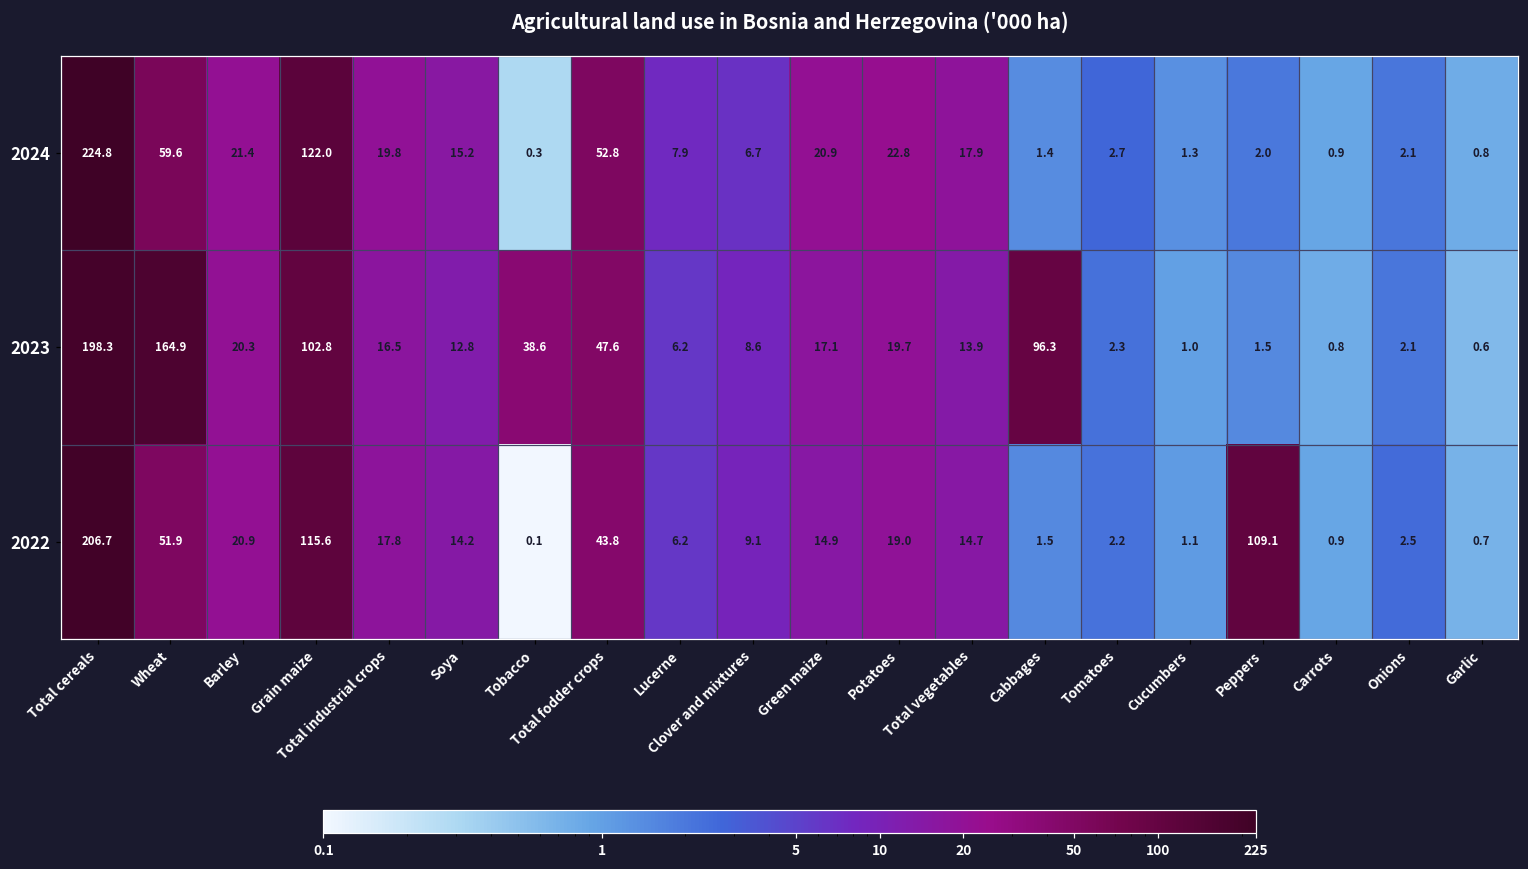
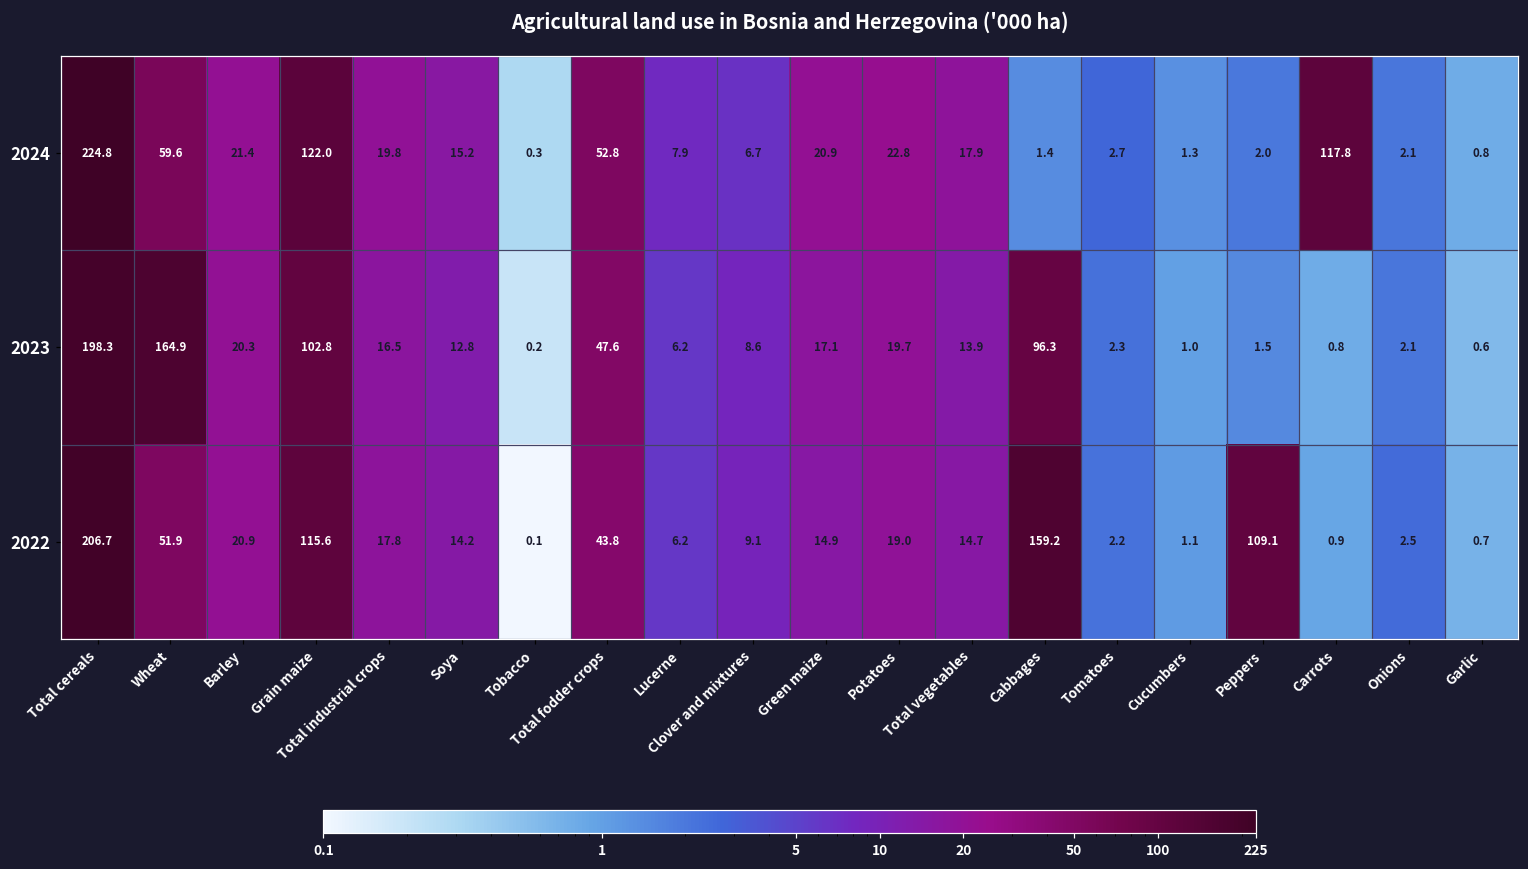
  {
    "2024": {
      "Total cereals": 224.8,
      "Wheat": 59.6,
      "Barley": 21.4,
      "Grain maize": 122.0,
      "Total industrial crops": 19.8,
      "Soya": 15.2,
      "Tobacco": 0.3,
      "Total fodder crops": 52.8,
      "Lucerne": 7.9,
      "Clover and mixtures": 6.7,
      "Green maize": 20.9,
      "Potatoes": 22.8,
      "Total vegetables": 17.9,
      "Cabbages": 1.4,
      "Tomatoes": 2.7,
      "Cucumbers": 1.3,
      "Peppers": 2.0,
-     "Carrots": 0.9,
+     "Carrots": 117.8,
      "Onions": 2.1,
      "Garlic": 0.8
    },
    "2023": {
      "Total cereals": 198.3,
      "Wheat": 164.9,
      "Barley": 20.3,
      "Grain maize": 102.8,
      "Total industrial crops": 16.5,
      "Soya": 12.8,
-     "Tobacco": 38.6,
+     "Tobacco": 0.2,
      "Total fodder crops": 47.6,
      "Lucerne": 6.2,
      "Clover and mixtures": 8.6,
      "Green maize": 17.1,
      "Potatoes": 19.7,
      "Total vegetables": 13.9,
      "Cabbages": 96.3,
      "Tomatoes": 2.3,
      "Cucumbers": 1.0,
      "Peppers": 1.5,
      "Carrots": 0.8,
      "Onions": 2.1,
      "Garlic": 0.6
    },
    "2022": {
      "Total cereals": 206.7,
      "Wheat": 51.9,
      "Barley": 20.9,
      "Grain maize": 115.6,
      "Total industrial crops": 17.8,
      "Soya": 14.2,
      "Tobacco": 0.1,
      "Total fodder crops": 43.8,
      "Lucerne": 6.2,
      "Clover and mixtures": 9.1,
      "Green maize": 14.9,
      "Potatoes": 19.0,
      "Total vegetables": 14.7,
-     "Cabbages": 1.5,
+     "Cabbages": 159.2,
      "Tomatoes": 2.2,
      "Cucumbers": 1.1,
      "Peppers": 109.1,
      "Carrots": 0.9,
      "Onions": 2.5,
      "Garlic": 0.7
    }
  }
